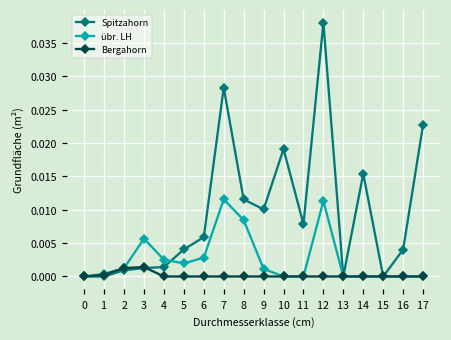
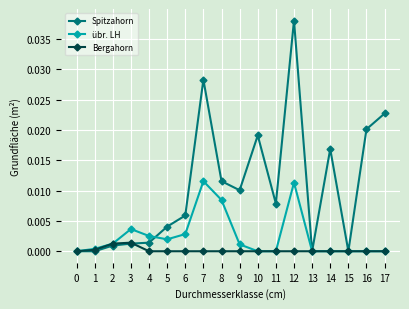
  {
    "Spitzahorn": {
      "4": 0.001,
      "5": 0.004,
      "6": 0.006,
      "7": 0.028,
      "8": 0.012,
      "9": 0.010,
      "10": 0.019,
      "11": 0.008,
      "12": 0.038,
-     "14": 0.015,
-     "16": 0.004,
+     "14": 0.017,
+     "16": 0.020,
      "17": 0.023
    },
    "übr. LH": {
-     "3": 0.006,
+     "3": 0.004,
      "4": 0.003,
      "5": 0.002,
      "6": 0.003,
      "7": 0.012,
      "8": 0.008,
      "9": 0.001,
      "12": 0.011
    },
    "Bergahorn": {
      "4": 0.000,
      "5": 0.000,
      "6": 0.000,
      "7": 0.000,
      "8": 0.000,
      "9": 0.000,
      "12": 0.000
    }
  }
